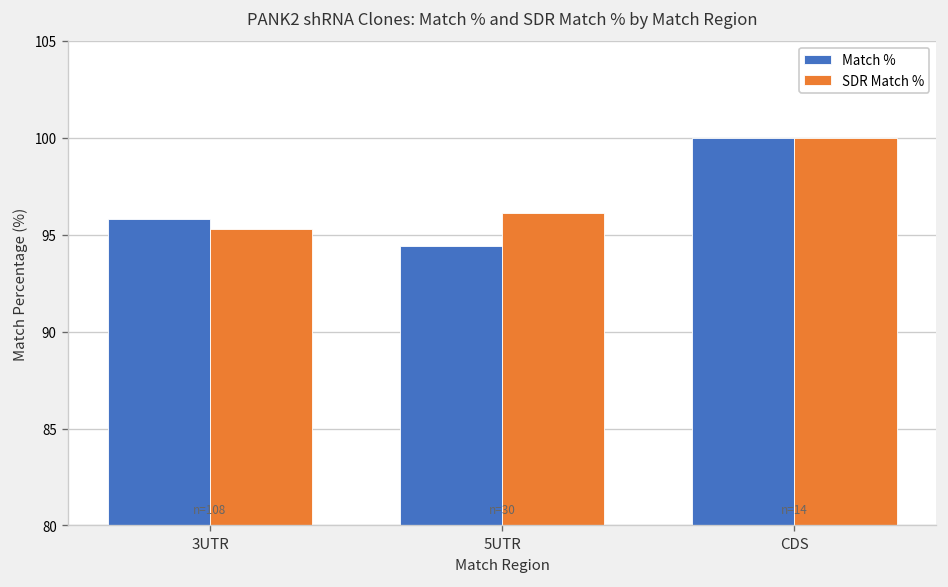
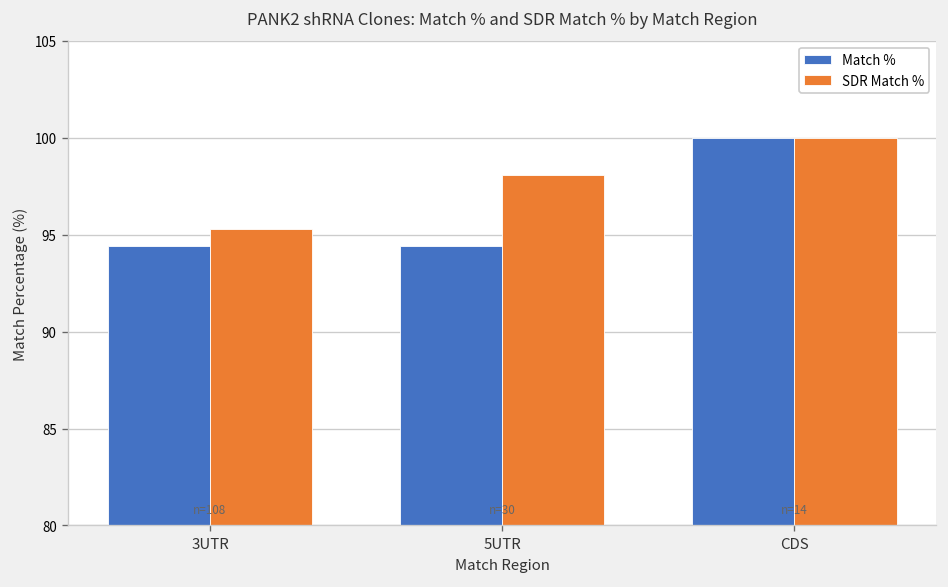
  {
    "Match %": {
-     "3UTR": 95.8,
+     "3UTR": 94.4,
      "CDS": 100.0
    },
    "SDR Match %": {
      "3UTR": 95.3,
-     "5UTR": 96.1
+     "5UTR": 98.1
    }
  }
